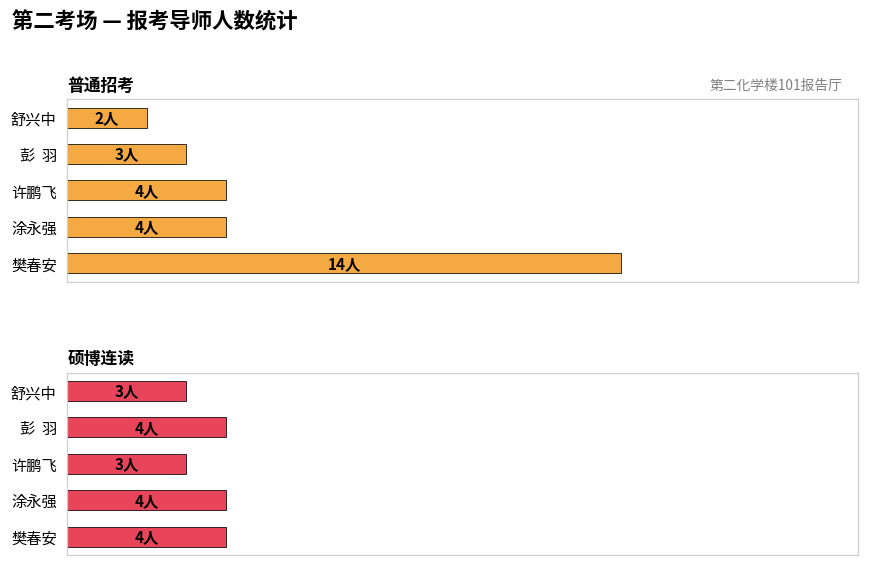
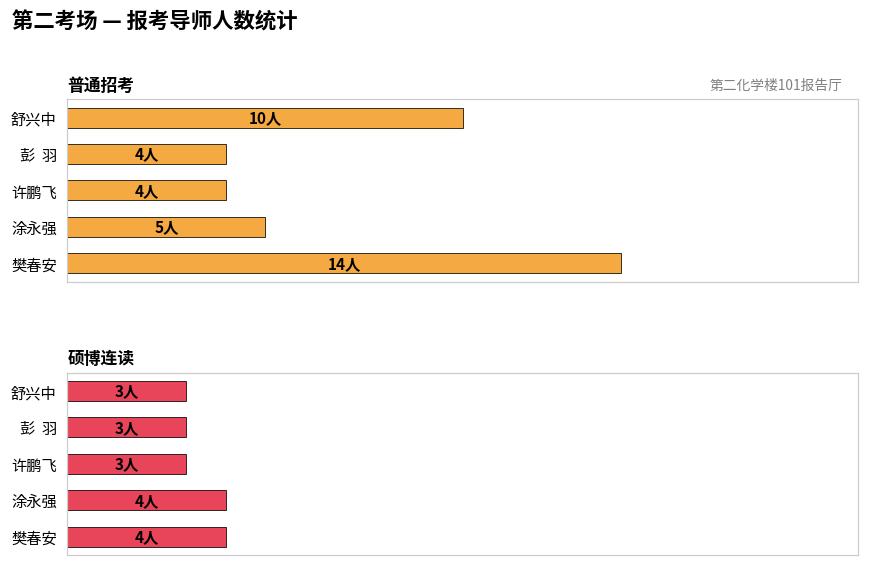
  {
    "普通招考": {
-     "舒兴中": "2人",
-     "彭 羽": "3人",
+     "舒兴中": "10人",
+     "彭 羽": "4人",
      "许鹏飞": "4人",
-     "涂永强": "4人",
+     "涂永强": "5人",
      "樊春安": "14人"
    },
    "硕博连读": {
      "舒兴中": "3人",
-     "彭 羽": "4人",
+     "彭 羽": "3人",
      "许鹏飞": "3人",
      "涂永强": "4人",
      "樊春安": "4人"
    }
  }
